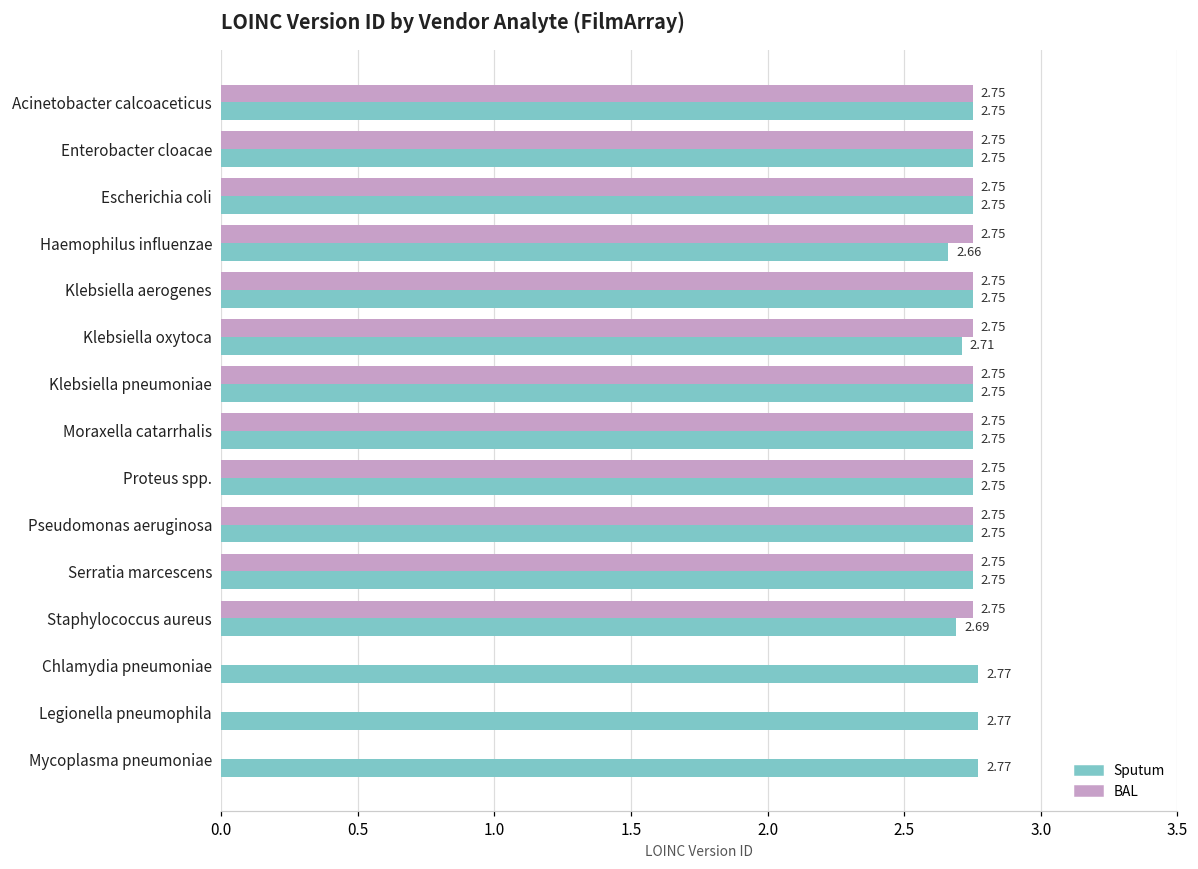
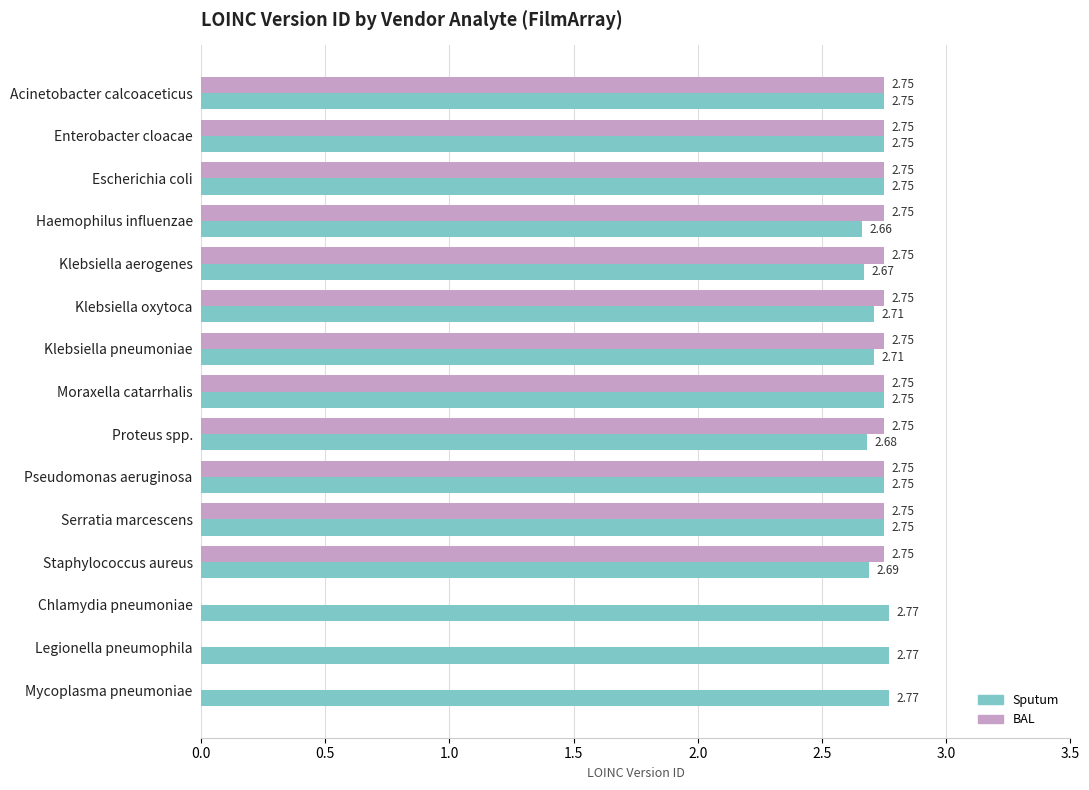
  {
    "Sputum": {
      "Acinetobacter calcoaceticus": 2.75,
      "Enterobacter cloacae": 2.75,
      "Escherichia coli": 2.75,
      "Haemophilus influenzae": 2.66,
-     "Klebsiella aerogenes": 2.75,
+     "Klebsiella aerogenes": 2.67,
      "Klebsiella oxytoca": 2.71,
-     "Klebsiella pneumoniae": 2.75,
+     "Klebsiella pneumoniae": 2.71,
      "Moraxella catarrhalis": 2.75,
-     "Proteus spp.": 2.75,
+     "Proteus spp.": 2.68,
      "Pseudomonas aeruginosa": 2.75,
      "Serratia marcescens": 2.75,
      "Staphylococcus aureus": 2.69,
      "Chlamydia pneumoniae": 2.77,
      "Legionella pneumophila": 2.77,
      "Mycoplasma pneumoniae": 2.77
    },
    "BAL": {
      "Acinetobacter calcoaceticus": 2.75,
      "Enterobacter cloacae": 2.75,
      "Escherichia coli": 2.75,
      "Haemophilus influenzae": 2.75,
      "Klebsiella aerogenes": 2.75,
      "Klebsiella oxytoca": 2.75,
      "Klebsiella pneumoniae": 2.75,
      "Moraxella catarrhalis": 2.75,
      "Proteus spp.": 2.75,
      "Pseudomonas aeruginosa": 2.75,
      "Serratia marcescens": 2.75,
      "Staphylococcus aureus": 2.75
    }
  }
